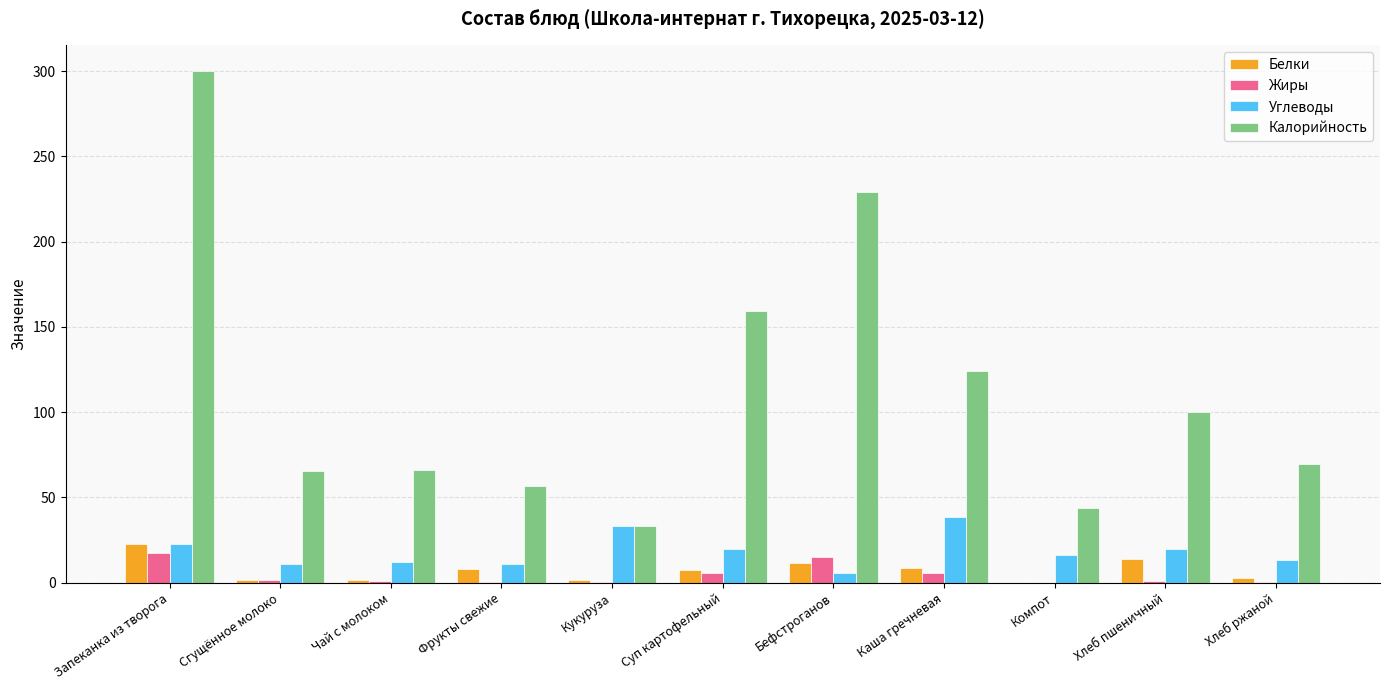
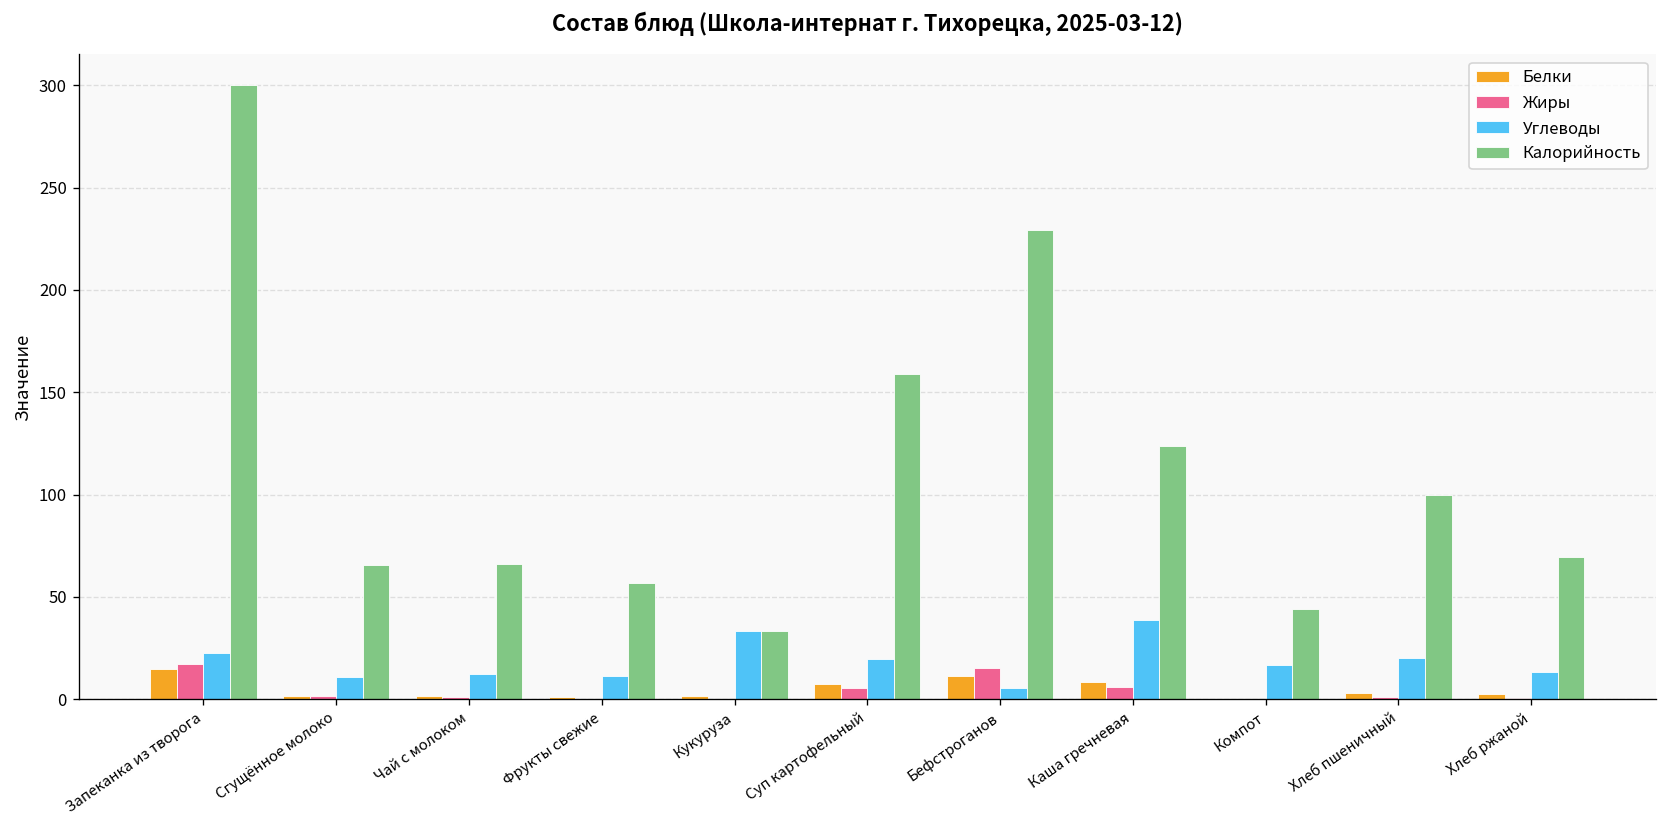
  {
    "Белки": {
-     "Запеканка из творога": 23,
+     "Запеканка из творога": 15,
      "Чай с молоком": 2,
-     "Фрукты свежие": 8,
+     "Фрукты свежие": 1,
      "Кукуруза": 2,
      "Суп картофельный": 8,
      "Бефстроганов": 11,
      "Каша гречневая": 9,
-     "Хлеб пшеничный": 14,
+     "Хлеб пшеничный": 3,
      "Хлеб ржаной": 3
    },
    "Жиры": {
      "Запеканка из творога": 17,
      "Сгущённое молоко": 2,
      "Суп картофельный": 6,
      "Бефстроганов": 15,
      "Каша гречневая": 6,
      "Компот": 0
    },
    "Углеводы": {
      "Запеканка из творога": 23,
      "Сгущённое молоко": 11,
      "Чай с молоком": 12,
      "Фрукты свежие": 11,
      "Кукуруза": 33,
      "Суп картофельный": 20,
      "Бефстроганов": 5,
      "Каша гречневая": 39,
      "Компот": 17,
      "Хлеб пшеничный": 20,
      "Хлеб ржаной": 13
    },
    "Калорийность": {
      "Запеканка из творога": 300,
      "Сгущённое молоко": 66,
      "Чай с молоком": 66,
      "Фрукты свежие": 57,
      "Кукуруза": 33,
      "Суп картофельный": 159,
      "Бефстроганов": 229,
      "Каша гречневая": 124,
      "Компот": 44,
      "Хлеб пшеничный": 100,
      "Хлеб ржаной": 70
    }
  }
